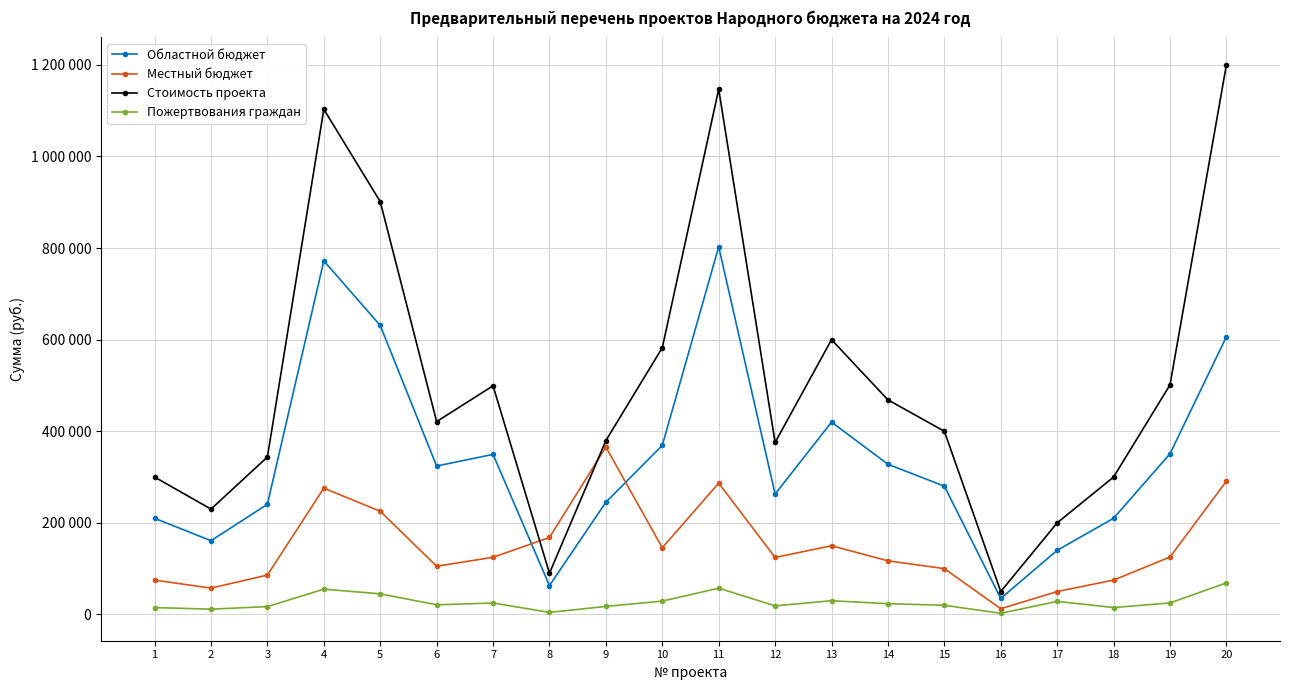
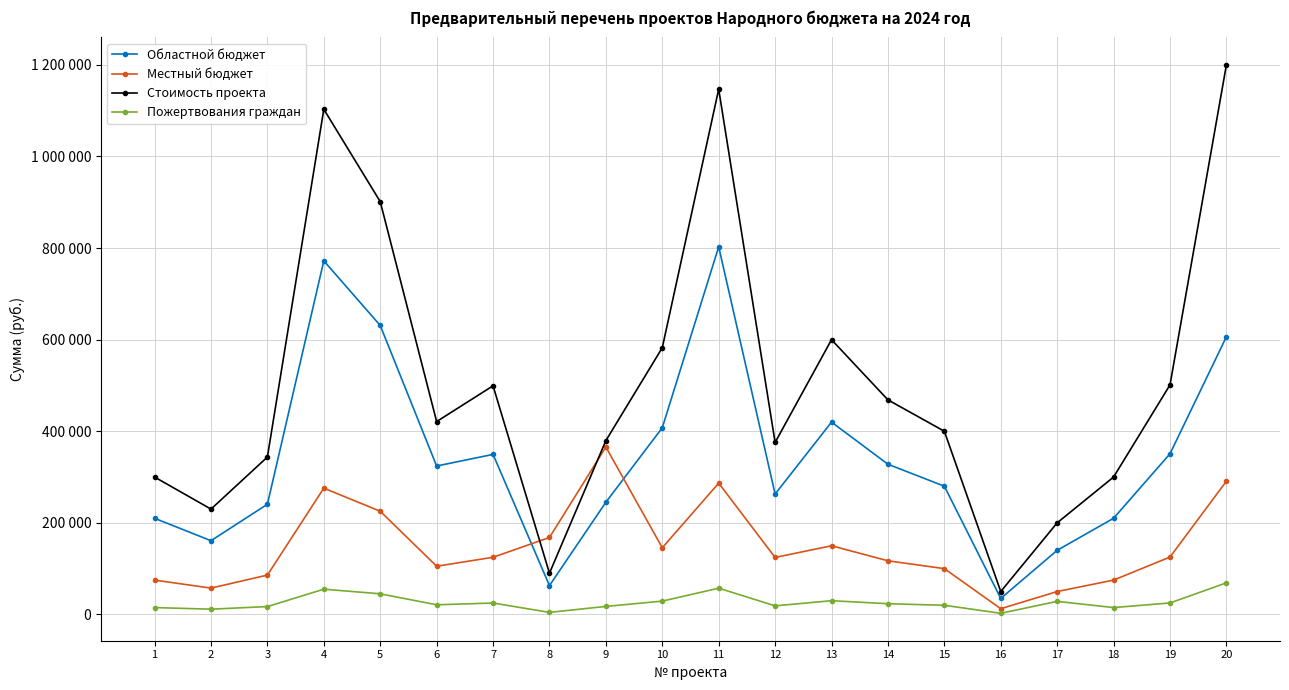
  {
    "Областной бюджет": {
      "1": 210000,
      "2": 160000,
      "3": 240000,
      "4": 770000,
      "5": 630000,
      "6": 320000,
      "7": 350000,
      "8": 60000,
      "9": 250000,
-     "10": 370000,
+     "10": 410000,
      "11": 800000,
      "12": 260000,
      "13": 420000,
      "14": 330000,
      "15": 280000,
      "16": 40000,
      "17": 140000,
      "18": 210000,
      "19": 350000,
      "20": 610000
    },
    "Местный бюджет": {
      "1": 80000,
      "2": 60000,
      "3": 90000,
      "4": 280000,
      "5": 230000,
      "6": 110000,
      "7": 120000,
      "8": 170000,
      "9": 370000,
      "10": 150000,
      "11": 290000,
      "12": 120000,
      "13": 150000,
      "14": 120000,
      "15": 100000,
      "16": 10000,
      "17": 50000,
      "18": 80000,
      "19": 130000,
      "20": 290000
    },
    "Стоимость проекта": {
      "1": 300000,
      "2": 230000,
      "3": 340000,
      "4": 1100000,
      "5": 900000,
      "6": 420000,
      "7": 500000,
      "8": 90000,
      "9": 380000,
      "10": 580000,
      "11": 1150000,
      "12": 380000,
      "13": 600000,
      "14": 470000,
      "15": 400000,
      "16": 50000,
      "17": 200000,
      "18": 300000,
      "19": 500000,
      "20": 1200000
    },
    "Пожертвования граждан": {
      "1": 20000,
      "2": 10000,
      "3": 20000,
      "4": 60000,
      "5": 50000,
      "6": 20000,
      "7": 20000,
      "8": 0,
      "9": 20000,
      "10": 30000,
      "11": 60000,
      "12": 20000,
      "13": 30000,
      "14": 20000,
      "15": 20000,
      "16": 0,
      "17": 30000,
      "18": 20000,
      "19": 30000,
      "20": 70000
    }
  }
